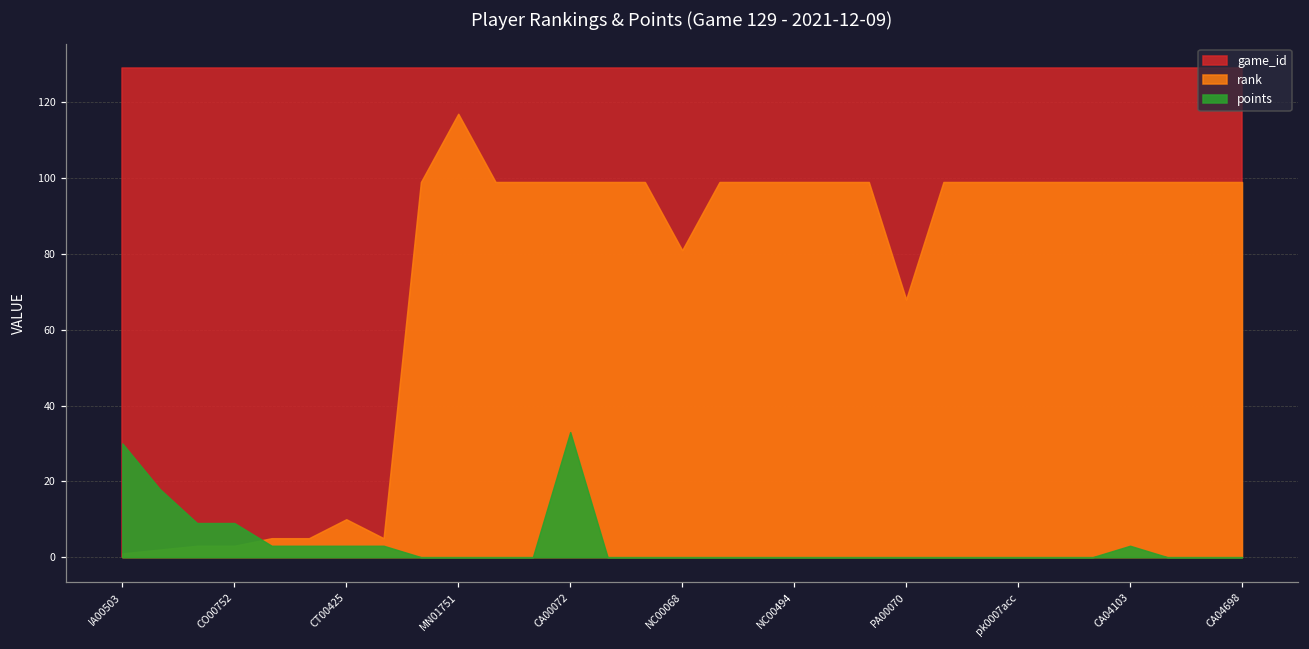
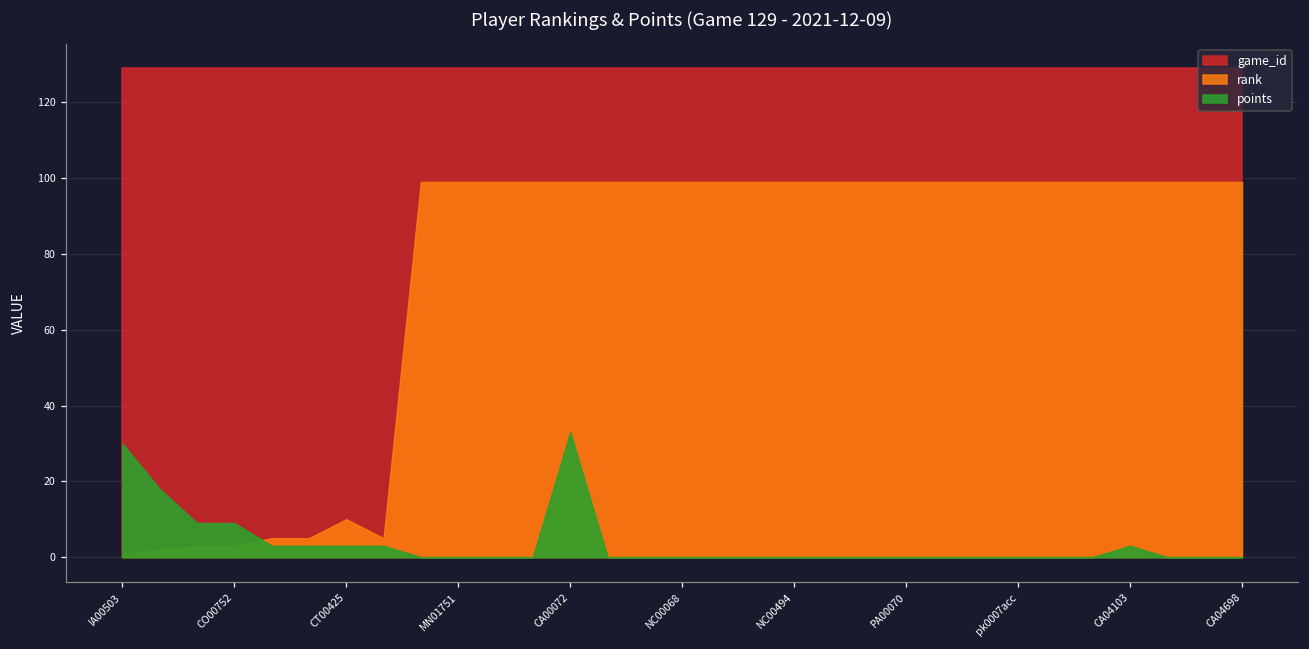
  {
    "game_id": {
      "IA00503": 129,
      "CO00752": 129,
      "CT00425": 129,
      "MN01751": 129,
      "CA00072": 129,
      "NC00068": 129,
      "NC00494": 129,
      "PA00070": 129,
      "pk0007acc": 129,
      "CA04103": 129
    },
    "rank": {
      "IA00503": 1,
      "CO00752": 3,
      "CT00425": 10,
-     "MN01751": 117,
+     "MN01751": 99,
      "CA00072": 99,
-     "NC00068": 81,
+     "NC00068": 99,
      "NC00494": 99,
-     "PA00070": 68,
+     "PA00070": 99,
      "pk0007acc": 99,
      "CA04103": 99,
      "CA04698": 99
    },
    "points": {
      "IA00503": 30,
      "CO00752": 9,
      "CT00425": 3,
      "MN01751": 0,
      "CA00072": 33,
      "NC00068": 0,
      "NC00494": 0,
      "PA00070": 0,
      "pk0007acc": 0,
      "CA04103": 3,
      "CA04698": 0
    }
  }
